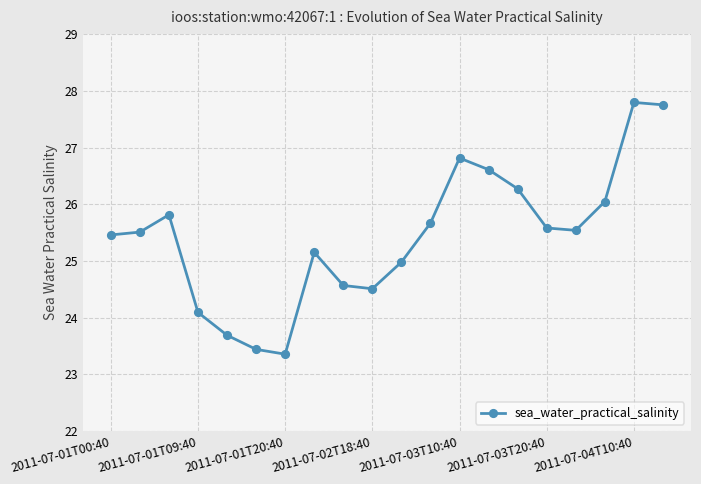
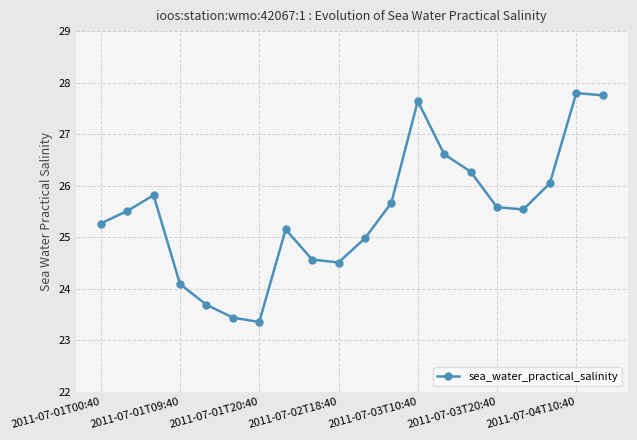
  {
-   "2011-07-01T00:40": 25.5,
+   "2011-07-01T00:40": 25.3,
    "2011-07-01T09:40": 24.1,
    "2011-07-01T20:40": 23.4,
    "2011-07-02T18:40": 24.5,
-   "2011-07-03T10:40": 26.8,
+   "2011-07-03T10:40": 27.6,
    "2011-07-03T20:40": 25.6,
    "2011-07-04T10:40": 27.8
  }
